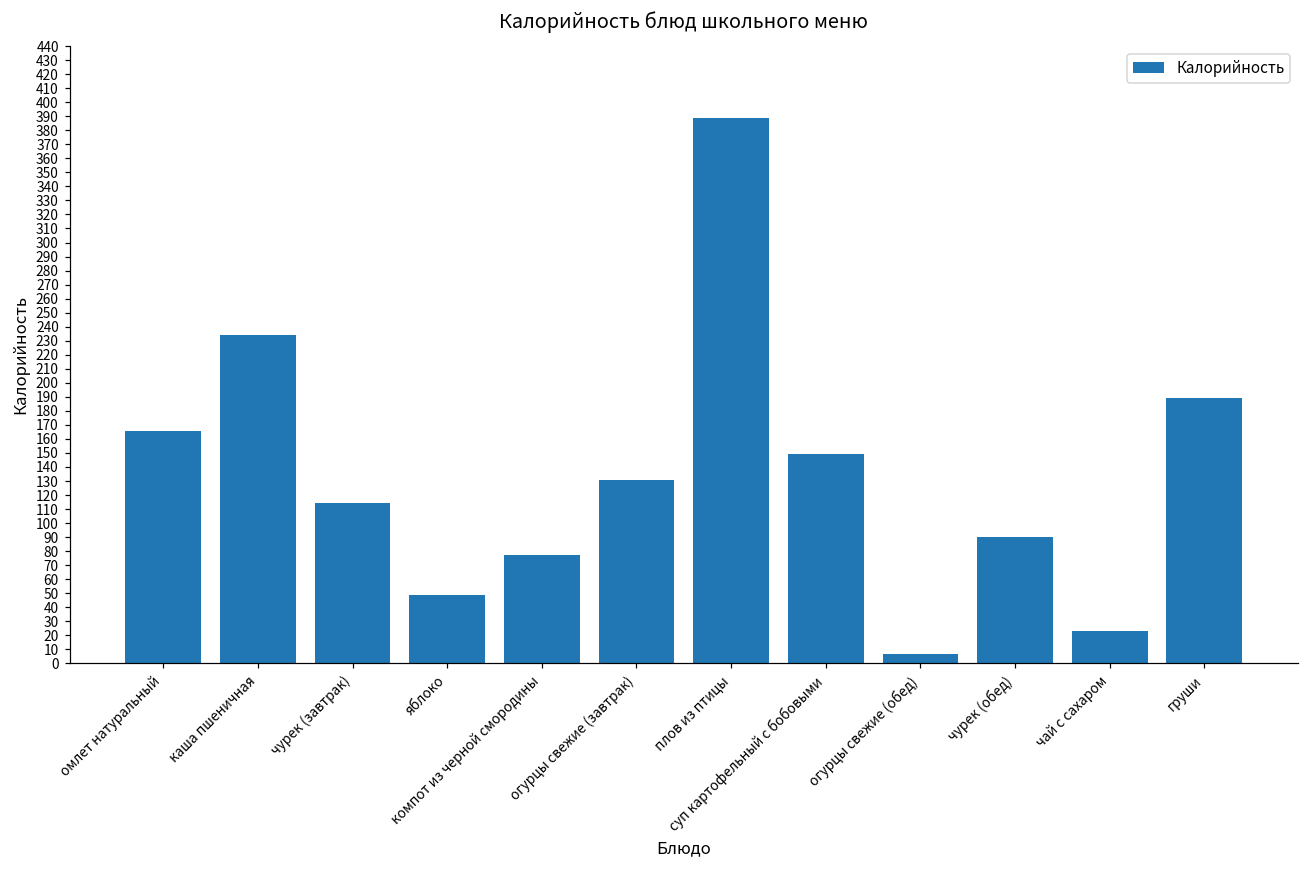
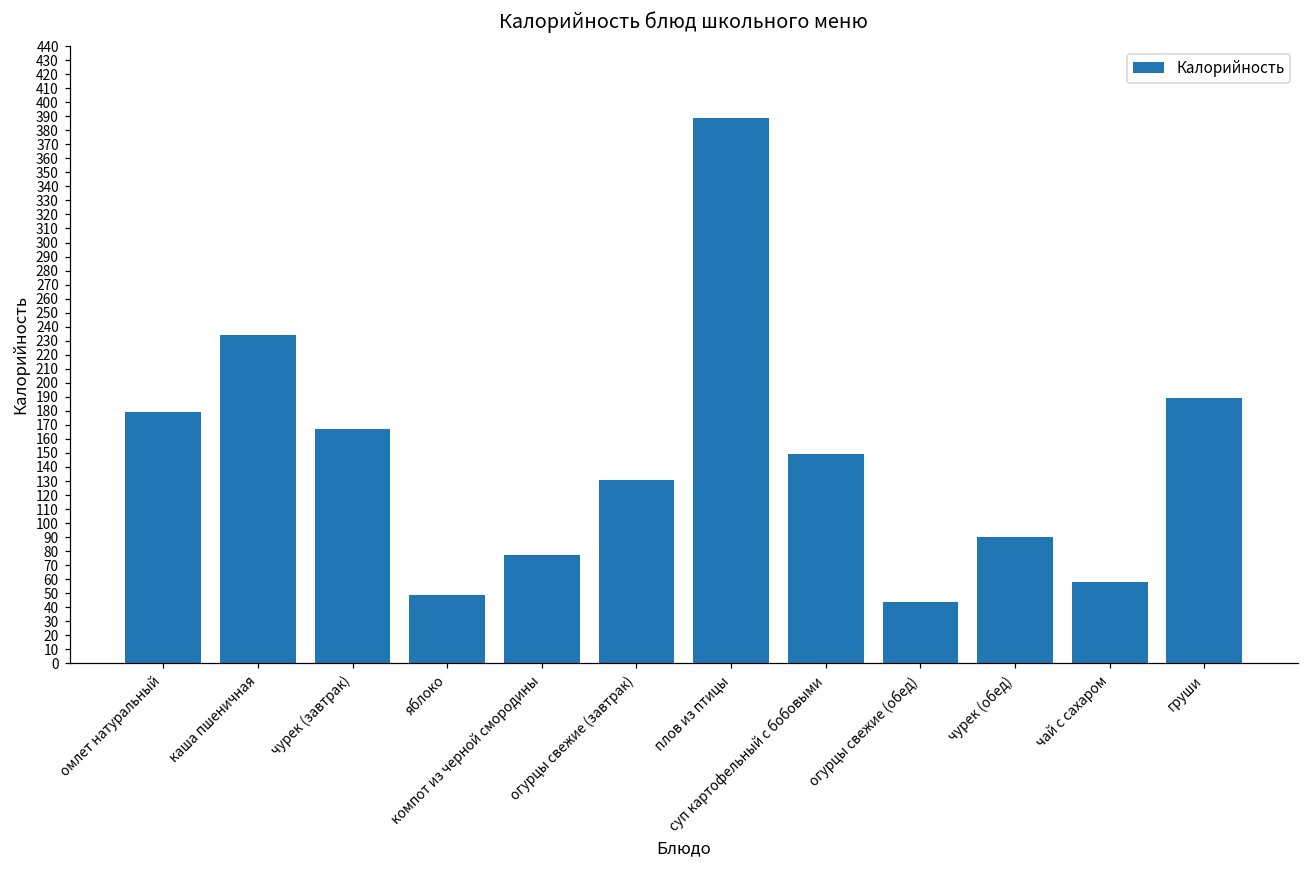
  {
-   "омлет натуральный": 166,
+   "омлет натуральный": 179,
    "каша пшеничная": 234,
-   "чурек (завтрак)": 114,
+   "чурек (завтрак)": 167,
    "яблоко": 49,
    "компот из черной смородины": 77,
    "огурцы свежие (завтрак)": 131,
    "плов из птицы": 389,
    "суп картофельный с бобовыми": 149,
-   "огурцы свежие (обед)": 7,
+   "огурцы свежие (обед)": 44,
    "чурек (обед)": 90,
-   "чай с сахаром": 23,
+   "чай с сахаром": 58,
    "груши": 189
  }
